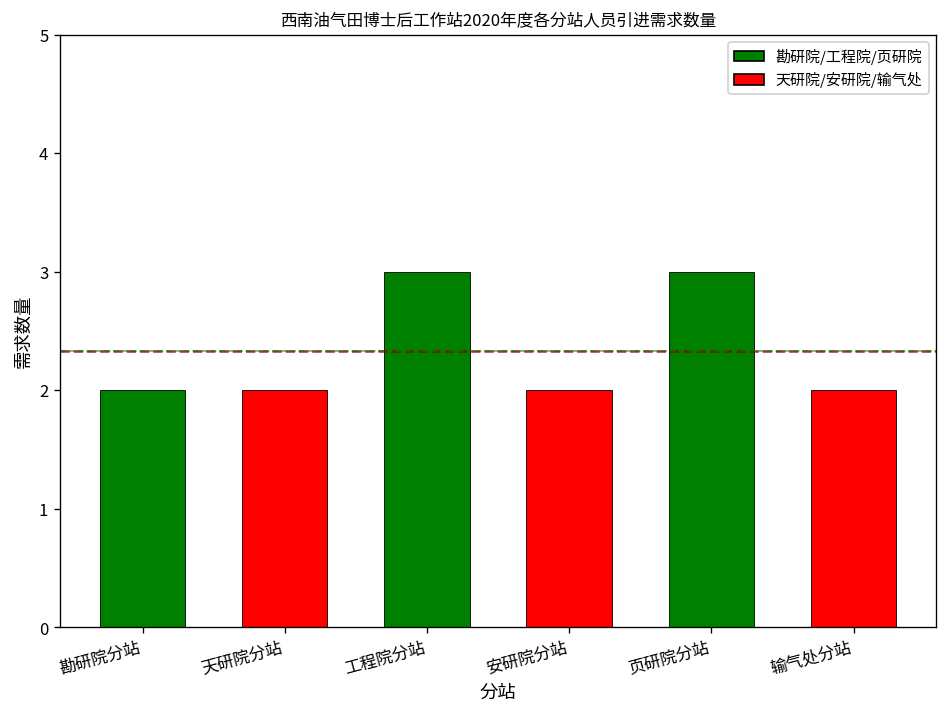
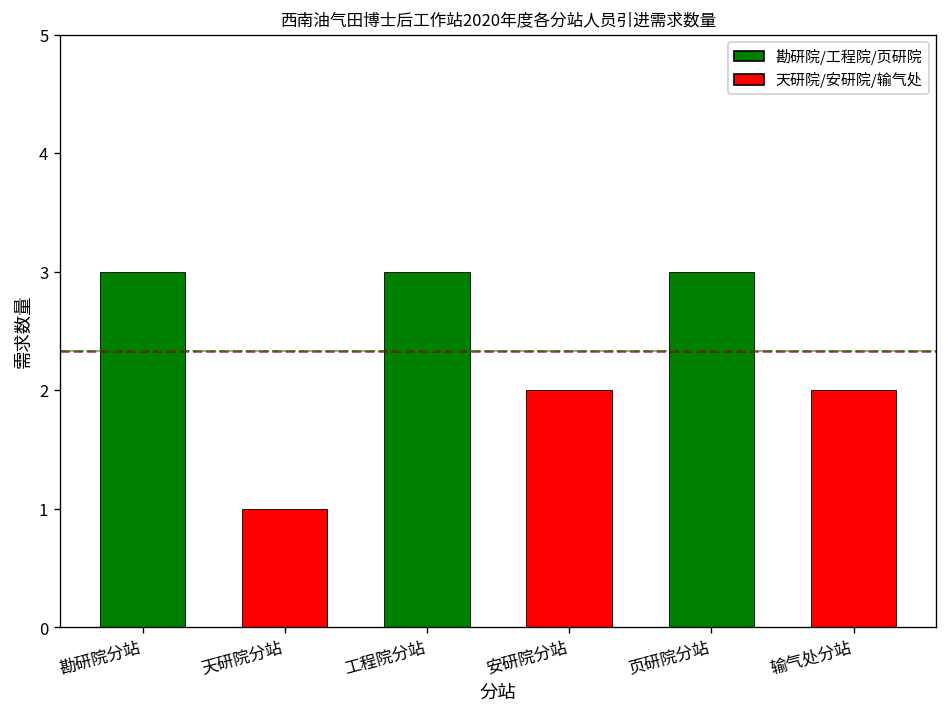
  {
-   "勘研院分站": 2,
-   "天研院分站": 2,
+   "勘研院分站": 3,
+   "天研院分站": 1,
    "工程院分站": 3,
    "安研院分站": 2,
    "页研院分站": 3,
    "输气处分站": 2
  }
